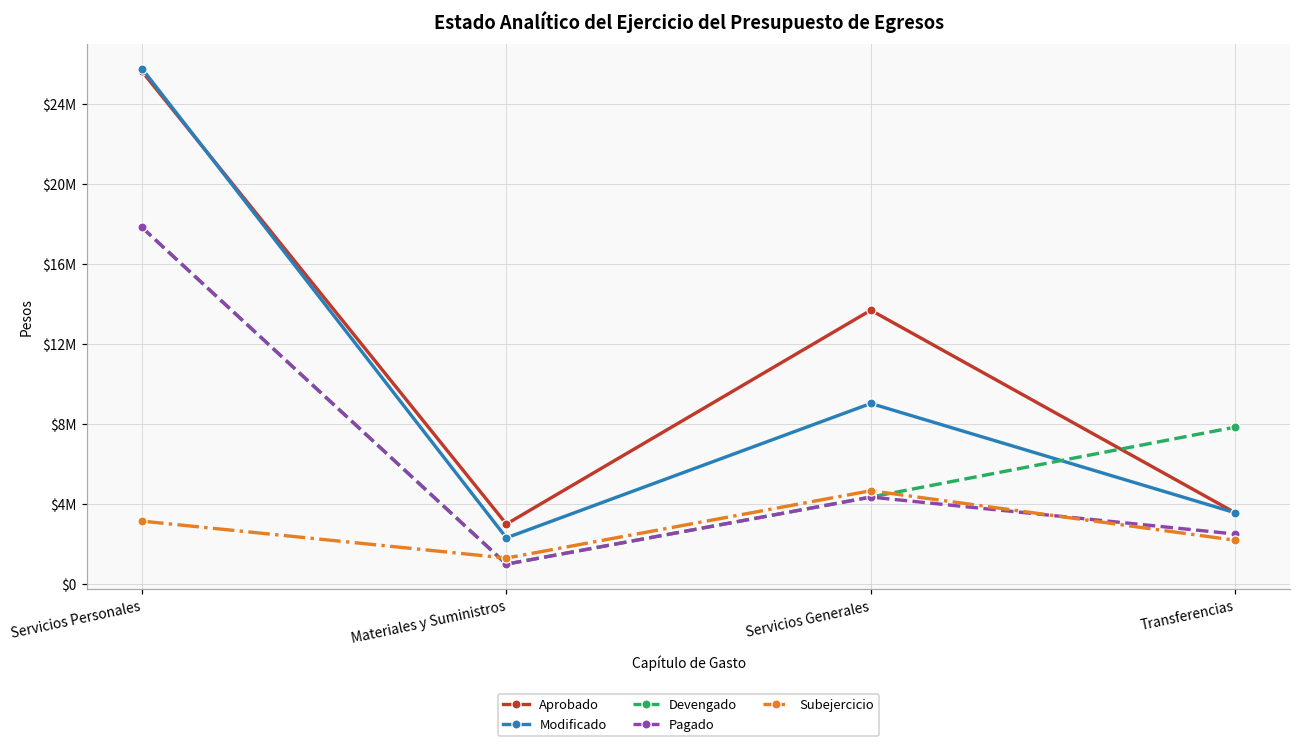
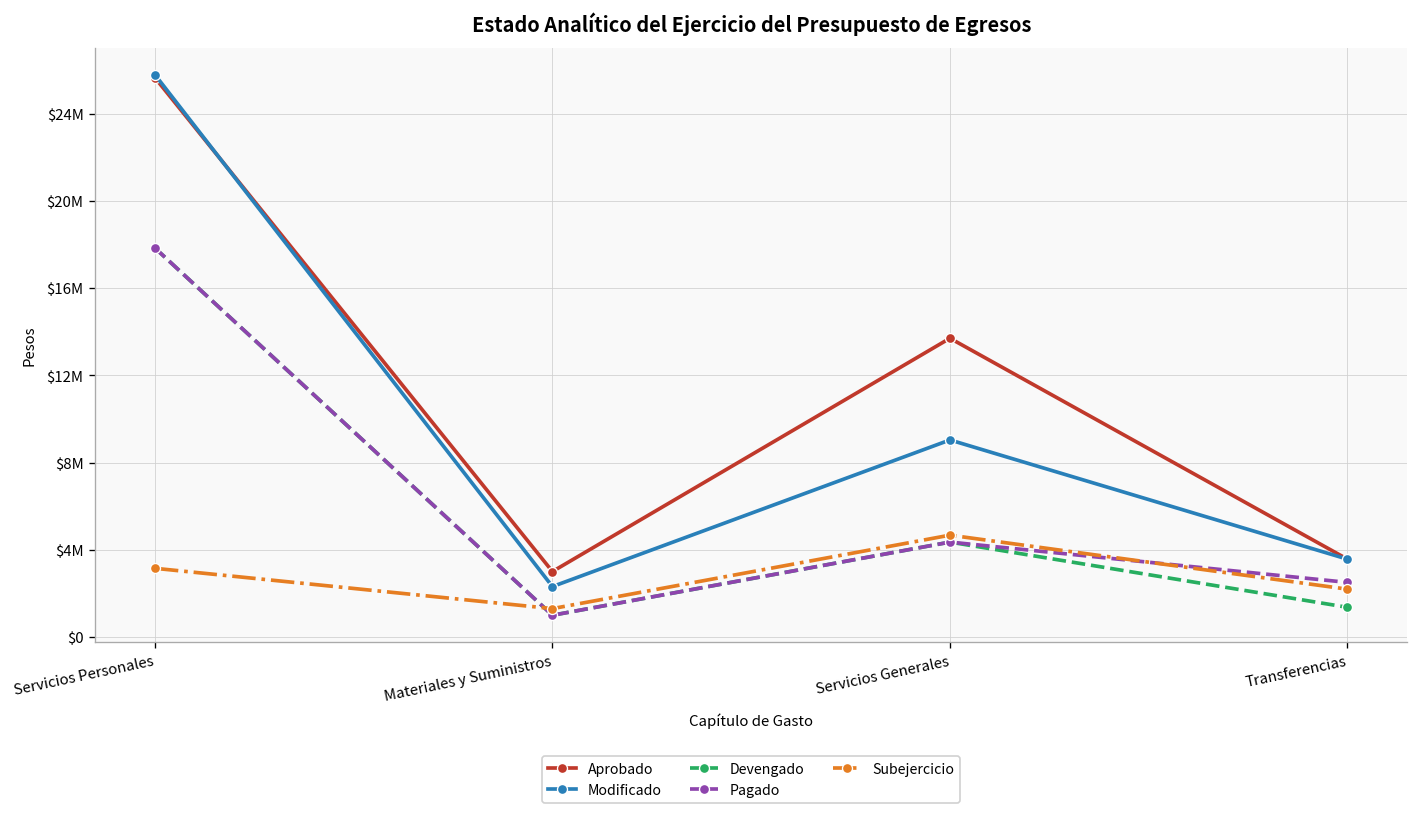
  {
    "Aprobado": {
      "Materiales y Suministros": "$3000000",
      "Servicios Generales": "$13700000"
    },
    "Modificado": {
      "Materiales y Suministros": "$2300000",
      "Servicios Generales": "$9000000"
    },
    "Devengado": {
-     "Transferencias": "$7900000"
+     "Transferencias": "$1400000"
    },
    "Pagado": {
      "Transferencias": "$2500000"
    },
    "Subejercicio": {
      "Servicios Personales": "$3200000",
      "Materiales y Suministros": "$1300000",
      "Servicios Generales": "$4700000",
      "Transferencias": "$2200000"
    }
  }
